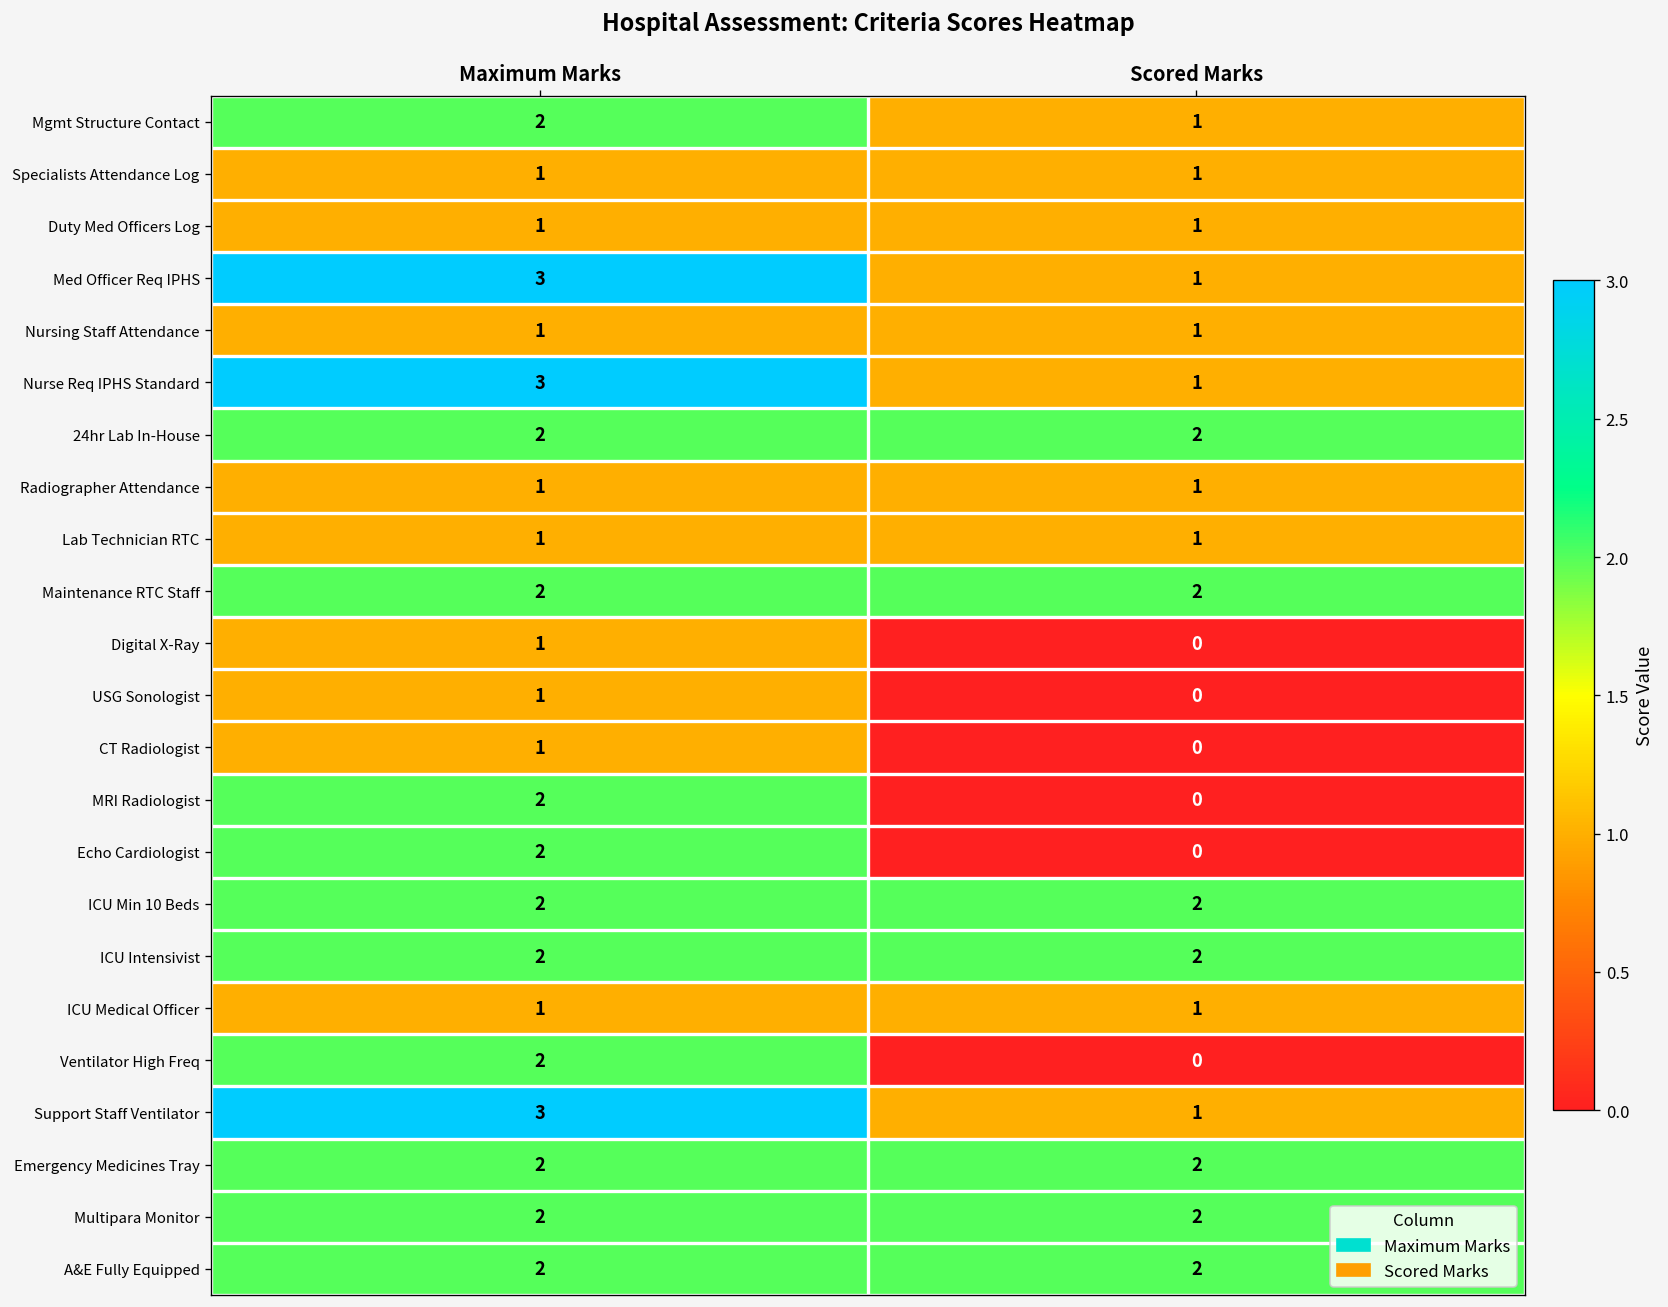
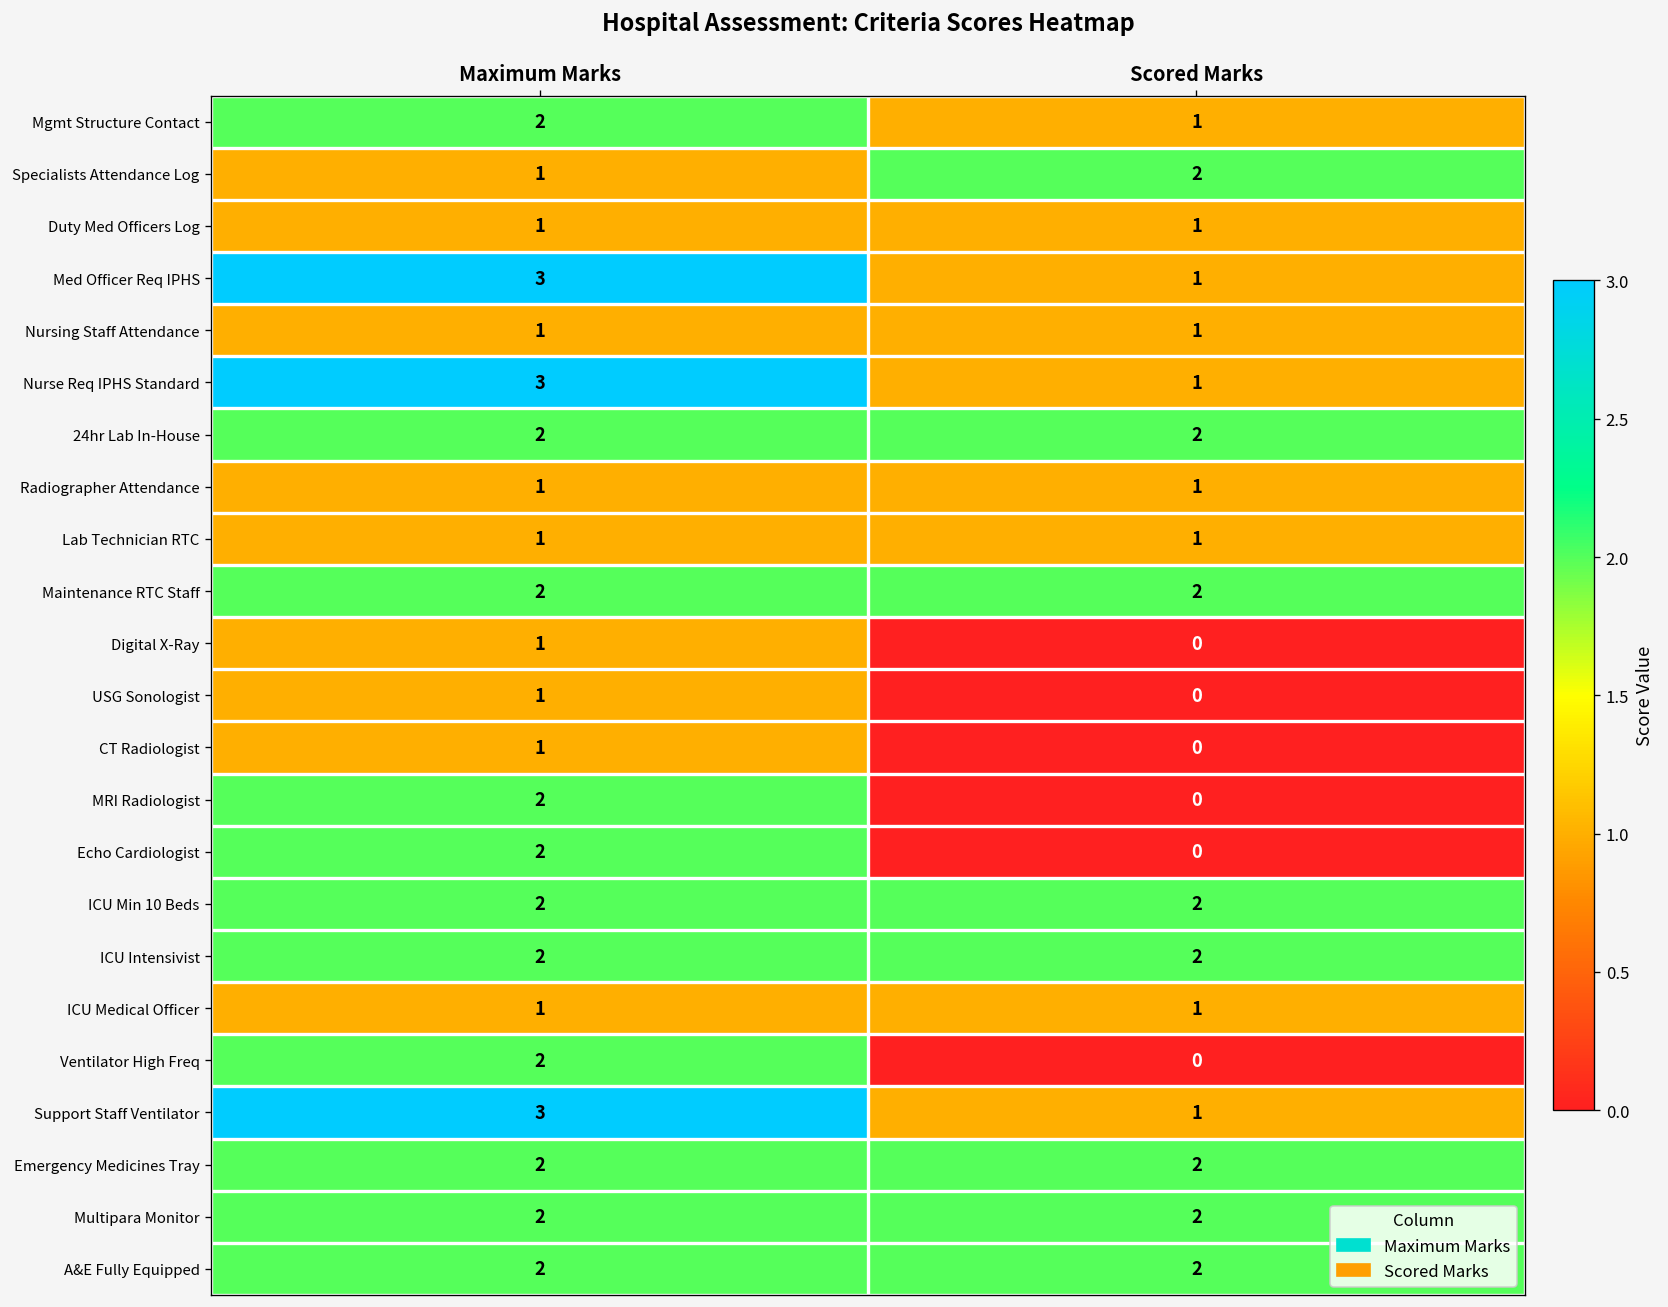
  {
    "Mgmt Structure Contact": {
      "Maximum Marks": 2,
      "Scored Marks": 1
    },
    "Specialists Attendance Log": {
      "Maximum Marks": 1,
-     "Scored Marks": 1
+     "Scored Marks": 2
    },
    "Duty Med Officers Log": {
      "Maximum Marks": 1,
      "Scored Marks": 1
    },
    "Med Officer Req IPHS": {
      "Maximum Marks": 3,
      "Scored Marks": 1
    },
    "Nursing Staff Attendance": {
      "Maximum Marks": 1,
      "Scored Marks": 1
    },
    "Nurse Req IPHS Standard": {
      "Maximum Marks": 3,
      "Scored Marks": 1
    },
    "24hr Lab In-House": {
      "Maximum Marks": 2,
      "Scored Marks": 2
    },
    "Radiographer Attendance": {
      "Maximum Marks": 1,
      "Scored Marks": 1
    },
    "Lab Technician RTC": {
      "Maximum Marks": 1,
      "Scored Marks": 1
    },
    "Maintenance RTC Staff": {
      "Maximum Marks": 2,
      "Scored Marks": 2
    },
    "Digital X-Ray": {
      "Maximum Marks": 1,
      "Scored Marks": 0
    },
    "USG Sonologist": {
      "Maximum Marks": 1,
      "Scored Marks": 0
    },
    "CT Radiologist": {
      "Maximum Marks": 1,
      "Scored Marks": 0
    },
    "MRI Radiologist": {
      "Maximum Marks": 2,
      "Scored Marks": 0
    },
    "Echo Cardiologist": {
      "Maximum Marks": 2,
      "Scored Marks": 0
    },
    "ICU Min 10 Beds": {
      "Maximum Marks": 2,
      "Scored Marks": 2
    },
    "ICU Intensivist": {
      "Maximum Marks": 2,
      "Scored Marks": 2
    },
    "ICU Medical Officer": {
      "Maximum Marks": 1,
      "Scored Marks": 1
    },
    "Ventilator High Freq": {
      "Maximum Marks": 2,
      "Scored Marks": 0
    },
    "Support Staff Ventilator": {
      "Maximum Marks": 3,
      "Scored Marks": 1
    },
    "Emergency Medicines Tray": {
      "Maximum Marks": 2,
      "Scored Marks": 2
    },
    "Multipara Monitor": {
      "Maximum Marks": 2,
      "Scored Marks": 2
    },
    "A&E Fully Equipped": {
      "Maximum Marks": 2,
      "Scored Marks": 2
    }
  }
